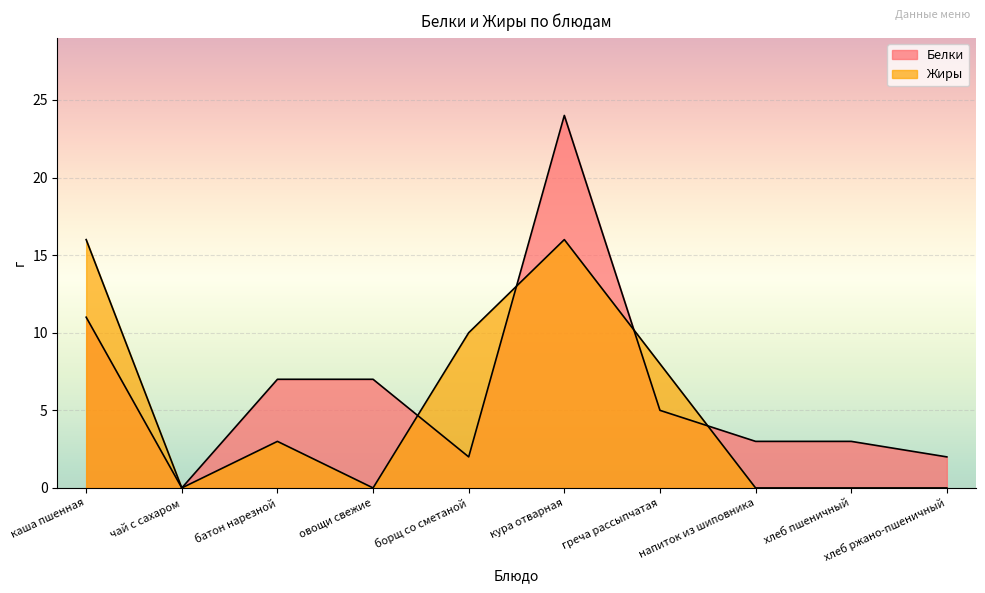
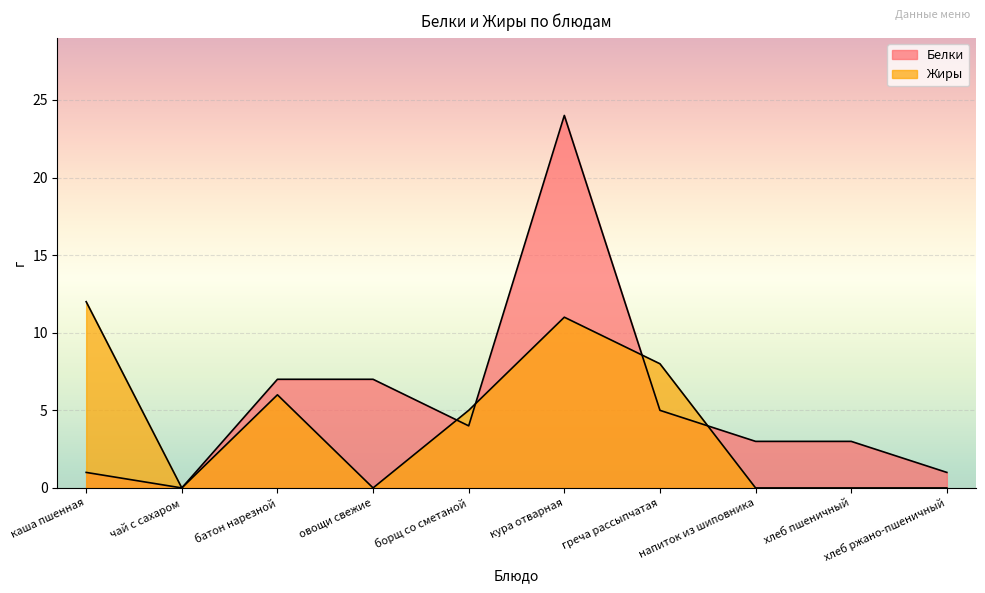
  {
    "Белки": {
-     "каша пшенная": 11,
+     "каша пшенная": 1,
      "батон нарезной": 7,
      "овощи свежие": 7,
-     "борщ со сметаной": 2,
+     "борщ со сметаной": 4,
      "кура отварная": 24,
      "греча рассыпчатая": 5,
      "напиток из шиповника": 3,
      "хлеб пшеничный": 3,
-     "хлеб ржано-пшеничный": 2
+     "хлеб ржано-пшеничный": 1
    },
    "Жиры": {
-     "каша пшенная": 16,
-     "батон нарезной": 3,
+     "каша пшенная": 12,
+     "батон нарезной": 6,
      "овощи свежие": 0,
-     "борщ со сметаной": 10,
-     "кура отварная": 16,
+     "борщ со сметаной": 5,
+     "кура отварная": 11,
      "греча рассыпчатая": 8,
      "напиток из шиповника": 0,
      "хлеб пшеничный": 0,
      "хлеб ржано-пшеничный": 0
    }
  }
